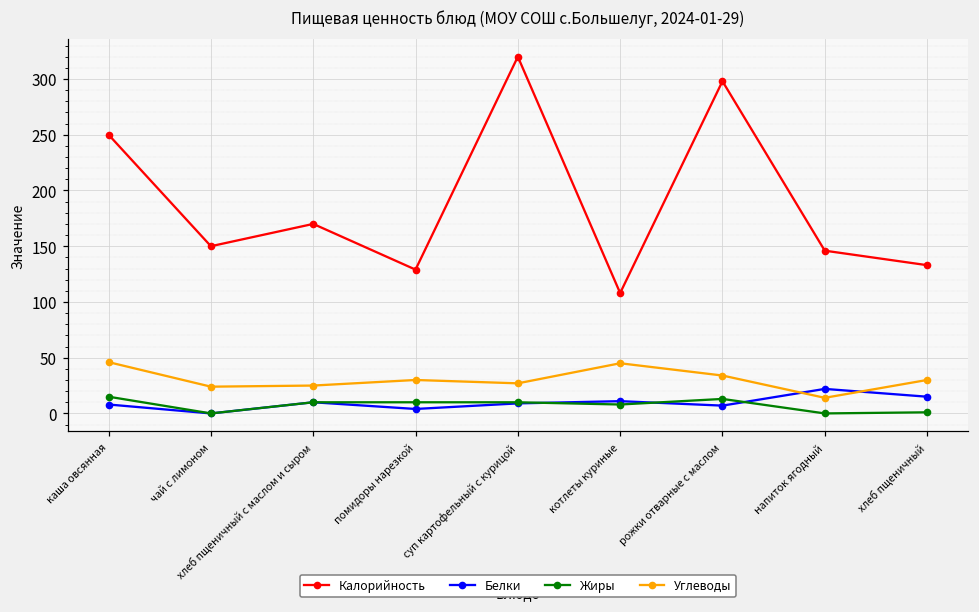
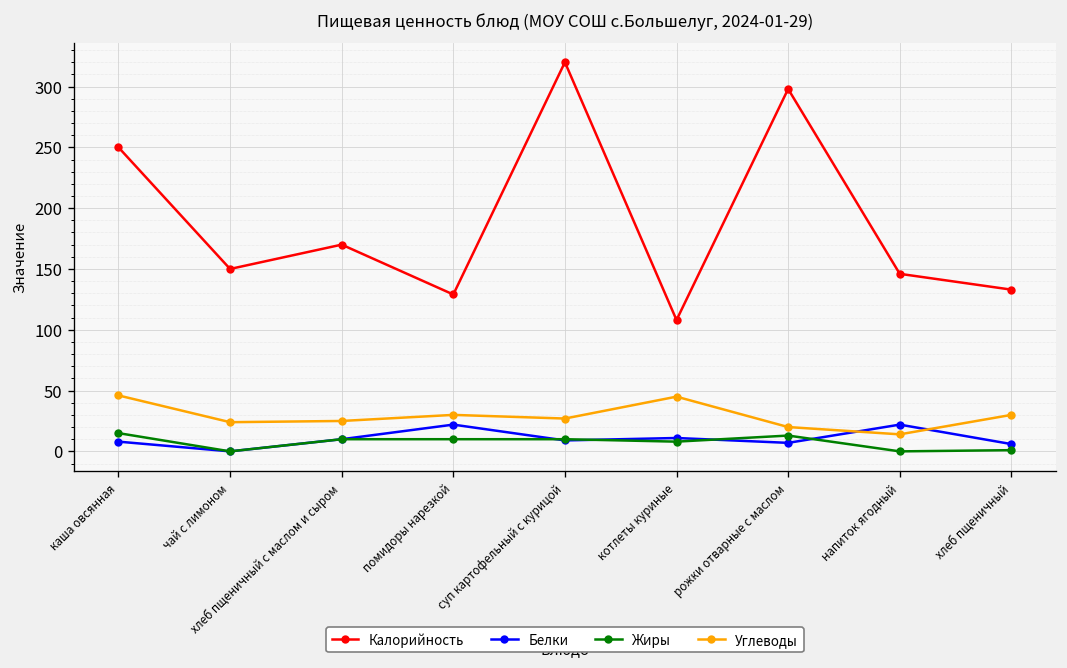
  {
    "Калорийность": {
      "каша овсянная": 250,
      "чай с лимоном": 150,
      "хлеб пщеничный с маслом и сыром": 170,
      "помидоры нарезкой": 129,
      "суп картофельный с курицой": 320,
      "котлеты куриные": 108,
      "рожки отварные с маслом": 298,
      "напиток ягодный": 146,
      "хлеб пщеничный": 133
    },
    "Белки": {
      "каша овсянная": 8,
-     "помидоры нарезкой": 4,
+     "помидоры нарезкой": 22,
      "котлеты куриные": 11,
      "рожки отварные с маслом": 7,
      "напиток ягодный": 22,
-     "хлеб пщеничный": 15
+     "хлеб пщеничный": 6
    },
    "Жиры": {
      "каша овсянная": 15,
      "помидоры нарезкой": 10,
      "котлеты куриные": 8,
      "рожки отварные с маслом": 13,
      "напиток ягодный": 0,
      "хлеб пщеничный": 1
    },
    "Углеводы": {
      "каша овсянная": 46,
      "чай с лимоном": 24,
      "хлеб пщеничный с маслом и сыром": 25,
      "помидоры нарезкой": 30,
      "суп картофельный с курицой": 27,
      "котлеты куриные": 45,
-     "рожки отварные с маслом": 34,
+     "рожки отварные с маслом": 20,
      "напиток ягодный": 14,
      "хлеб пщеничный": 30
    }
  }
